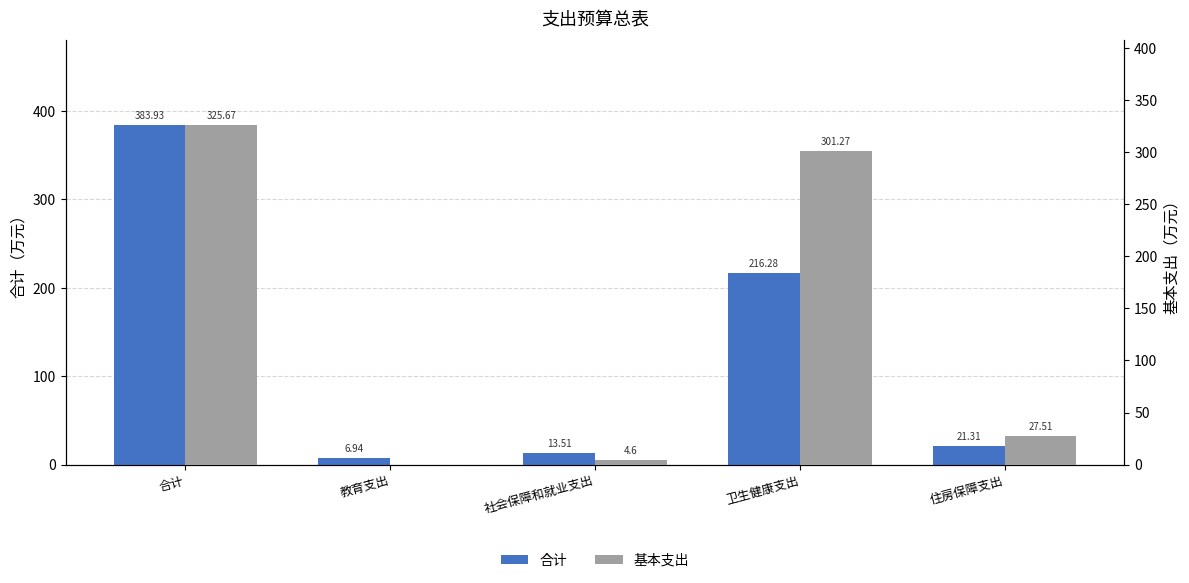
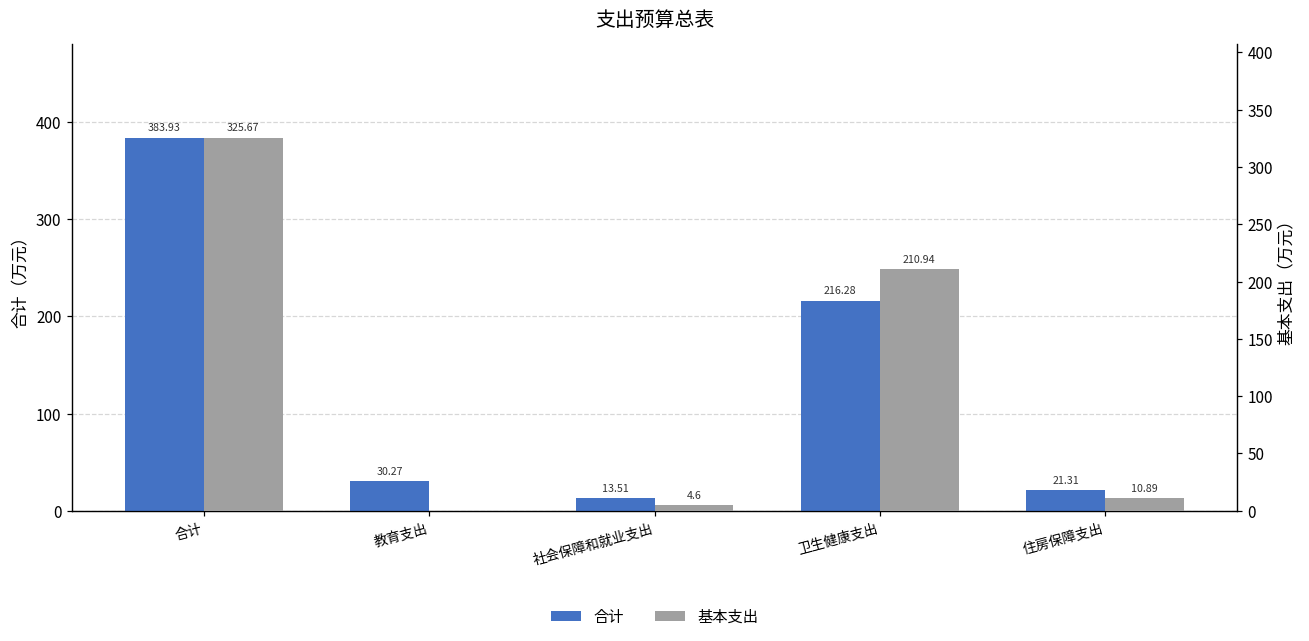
  {
    "合计": {
      "合计": 383.93,
-     "教育支出": 6.94,
+     "教育支出": 30.27,
      "社会保障和就业支出": 13.51,
      "卫生健康支出": 216.28,
      "住房保障支出": 21.31
    },
    "基本支出": {
      "合计": 325.67,
      "社会保障和就业支出": 4.6,
-     "卫生健康支出": 301.27,
-     "住房保障支出": 27.51
+     "卫生健康支出": 210.94,
+     "住房保障支出": 10.89
    }
  }
